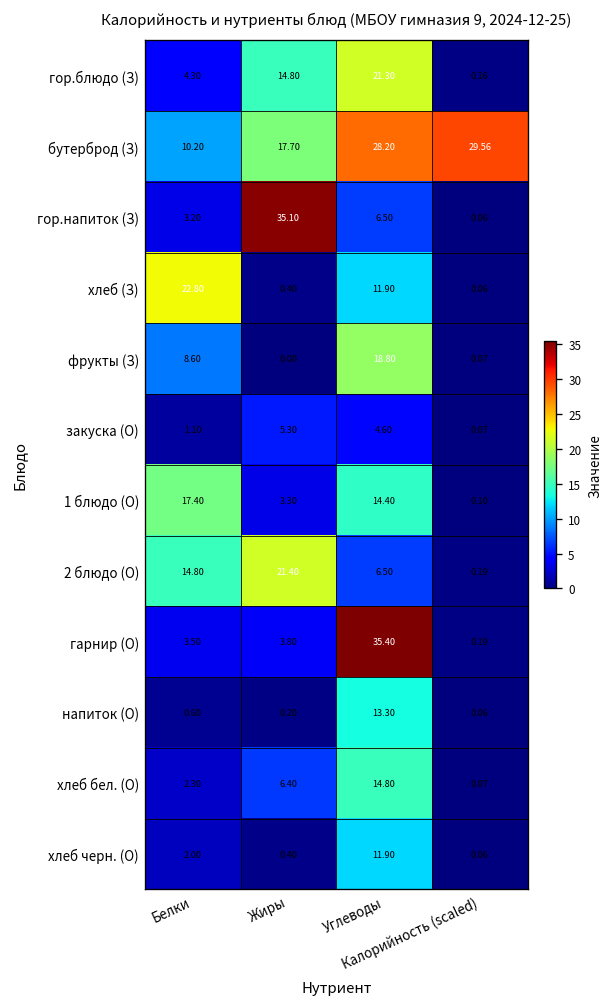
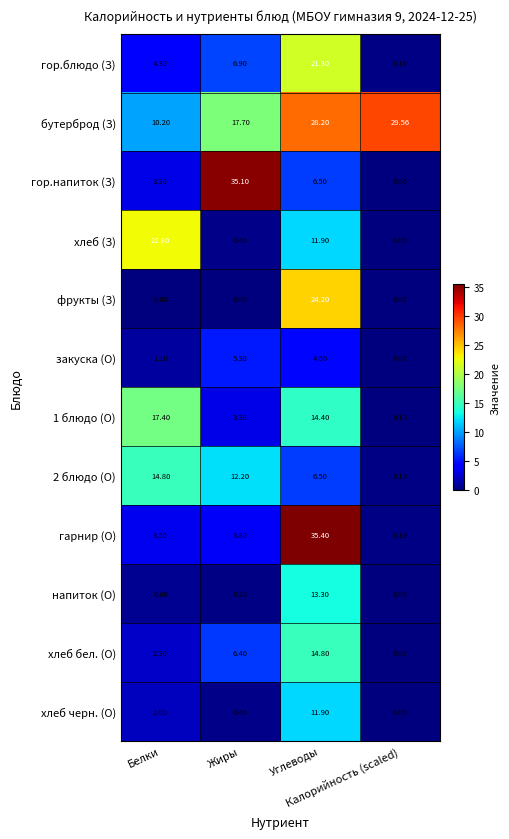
  {
    "гор.блюдо (З)": {
      "Белки": 4.30,
-     "Жиры": 14.80,
+     "Жиры": 6.90,
      "Углеводы": 21.30,
      "Калорийность (scaled)": 0.16
    },
    "бутерброд (З)": {
      "Белки": 10.20,
      "Жиры": 17.70,
      "Углеводы": 28.20,
      "Калорийность (scaled)": 29.56
    },
    "гор.напиток (З)": {
      "Белки": 3.20,
      "Жиры": 35.10,
      "Углеводы": 6.50,
      "Калорийность (scaled)": 0.06
    },
    "хлеб (З)": {
      "Белки": 22.80,
      "Жиры": 0.40,
      "Углеводы": 11.90,
      "Калорийность (scaled)": 0.06
    },
    "фрукты (З)": {
-     "Белки": 8.60,
+     "Белки": 0.00,
      "Жиры": 0.00,
-     "Углеводы": 18.80,
+     "Углеводы": 24.20,
      "Калорийность (scaled)": 0.07
    },
    "закуска (О)": {
      "Белки": 1.10,
      "Жиры": 5.30,
      "Углеводы": 4.60,
      "Калорийность (scaled)": 0.07
    },
    "1 блюдо (О)": {
      "Белки": 17.40,
      "Жиры": 3.30,
      "Углеводы": 14.40,
      "Калорийность (scaled)": 0.10
    },
    "2 блюдо (О)": {
      "Белки": 14.80,
-     "Жиры": 21.40,
+     "Жиры": 12.20,
      "Углеводы": 6.50,
      "Калорийность (scaled)": 0.19
    },
    "гарнир (О)": {
      "Белки": 3.50,
      "Жиры": 3.80,
      "Углеводы": 35.40,
      "Калорийность (scaled)": 0.19
    },
    "напиток (О)": {
      "Белки": 0.60,
      "Жиры": 0.20,
      "Углеводы": 13.30,
      "Калорийность (scaled)": 0.06
    },
    "хлеб бел. (О)": {
      "Белки": 2.30,
      "Жиры": 6.40,
      "Углеводы": 14.80,
      "Калорийность (scaled)": 0.07
    },
    "хлеб черн. (О)": {
      "Белки": 2.00,
      "Жиры": 0.40,
      "Углеводы": 11.90,
      "Калорийность (scaled)": 0.06
    }
  }
